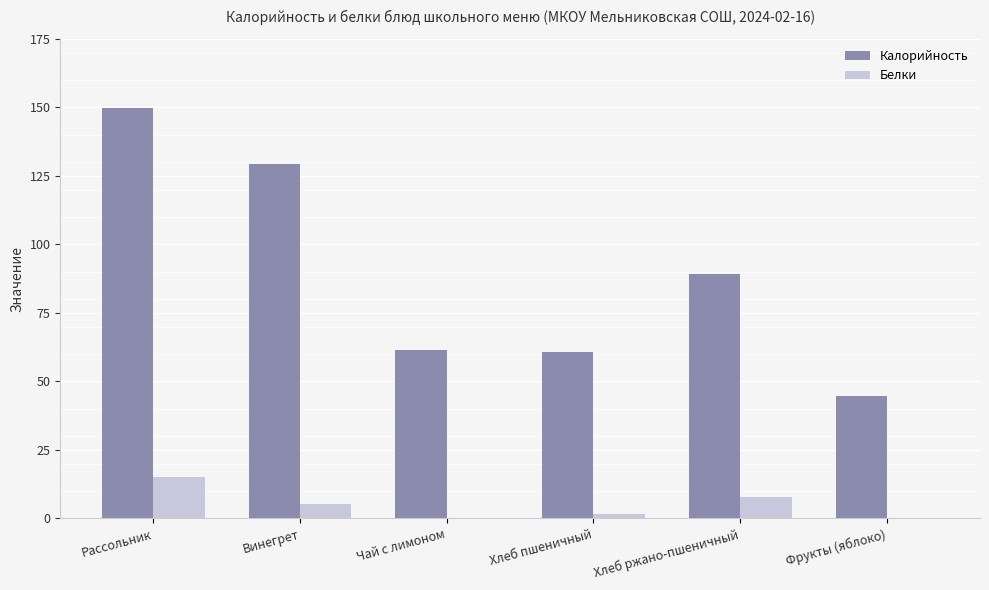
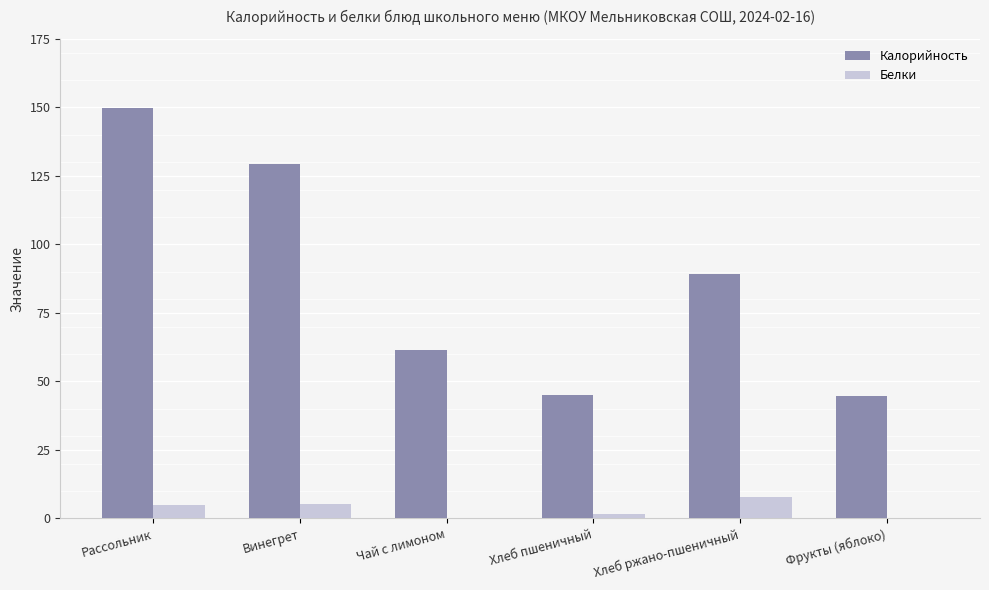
  {
    "Калорийность": {
      "Рассольник": 150,
      "Винегрет": 129,
      "Чай с лимоном": 62,
-     "Хлеб пшеничный": 61,
+     "Хлеб пшеничный": 45,
      "Хлеб ржано-пшеничный": 89,
      "Фрукты (яблоко)": 45
    },
    "Белки": {
-     "Рассольник": 15,
+     "Рассольник": 5,
      "Винегрет": 5,
      "Хлеб пшеничный": 2,
      "Хлеб ржано-пшеничный": 8
    }
  }
